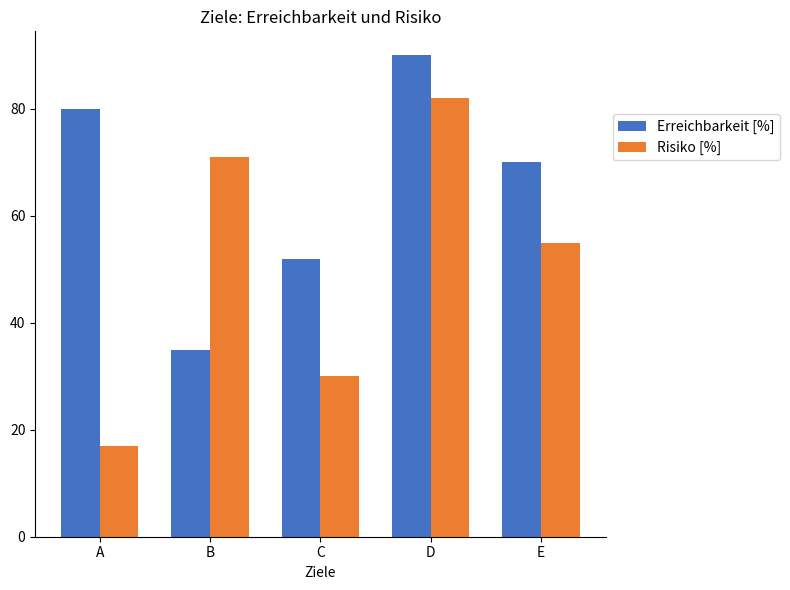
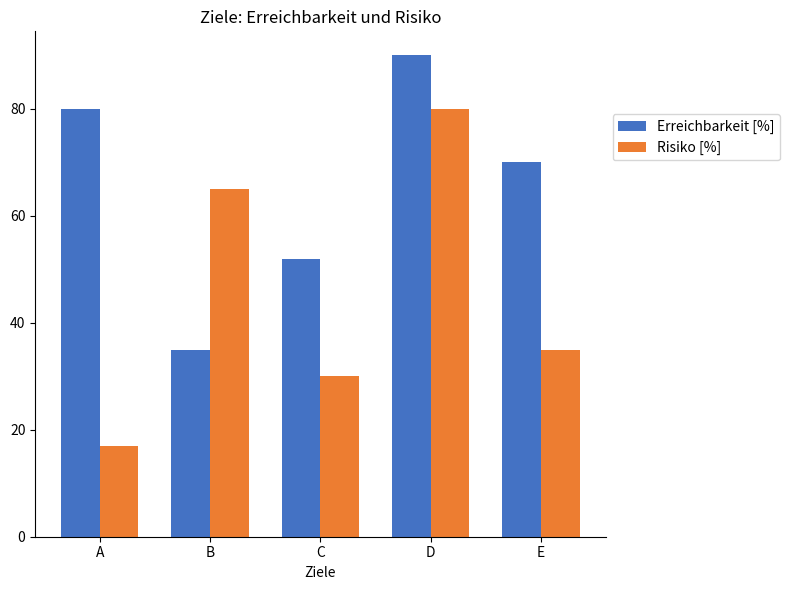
  {
    "Erreichbarkeit [%]": {
      "A": 80,
      "B": 35,
      "C": 52,
      "D": 90,
      "E": 70
    },
    "Risiko [%]": {
      "A": 17,
-     "B": 71,
+     "B": 65,
      "C": 30,
-     "D": 82,
-     "E": 55
+     "D": 80,
+     "E": 35
    }
  }
